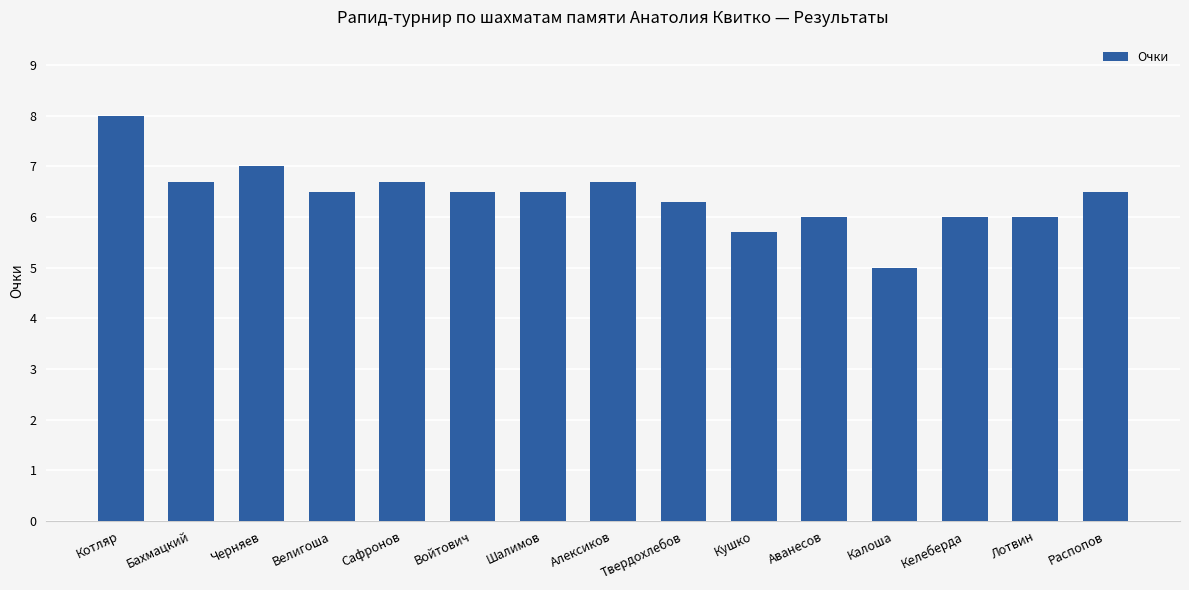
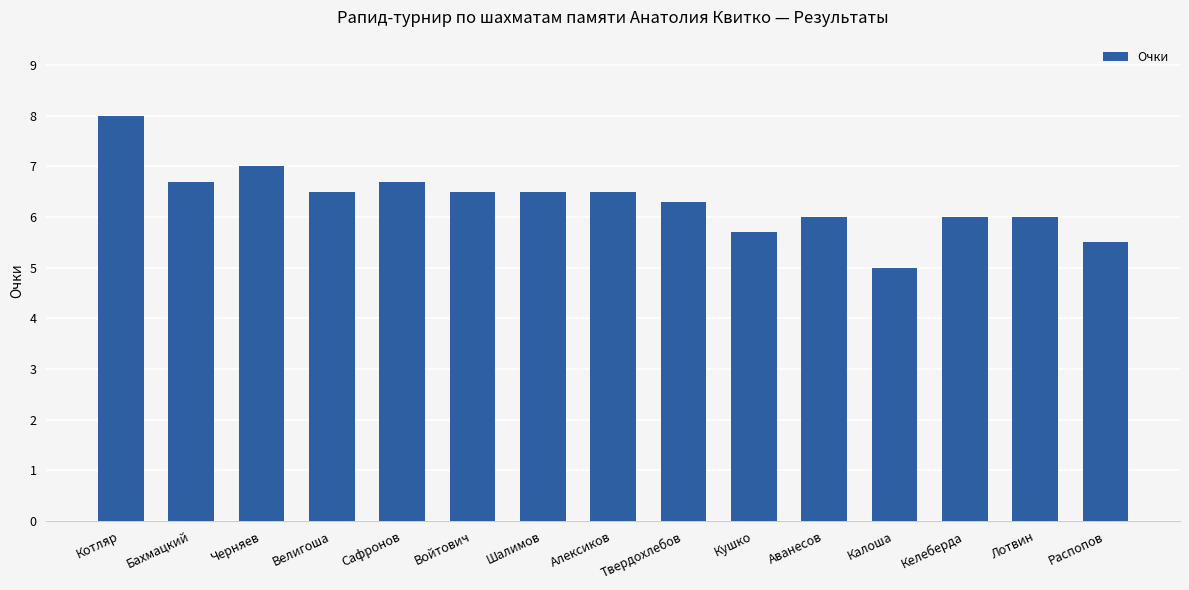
  {
    "Котляр": 8.0,
    "Бахмацкий": 6.7,
    "Черняев": 7.0,
    "Велигоша": 6.5,
    "Сафронов": 6.7,
    "Войтович": 6.5,
    "Шалимов": 6.5,
-   "Алексиков": 6.7,
+   "Алексиков": 6.5,
    "Твердохлебов": 6.3,
    "Кушко": 5.7,
    "Аванесов": 6.0,
    "Калоша": 5.0,
    "Келеберда": 6.0,
    "Лотвин": 6.0,
-   "Распопов": 6.5
+   "Распопов": 5.5
  }
